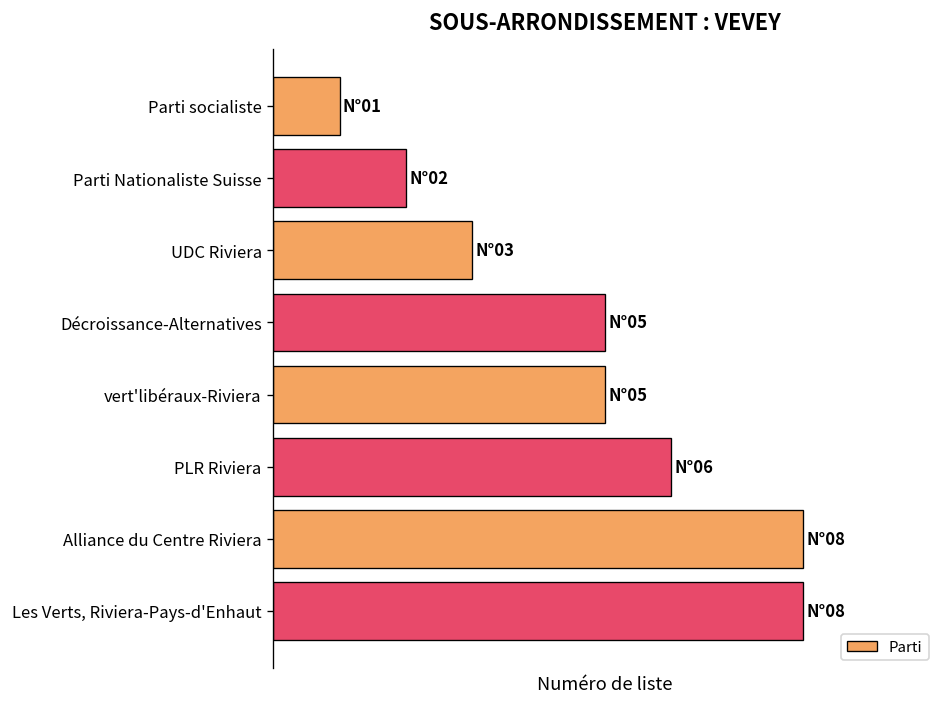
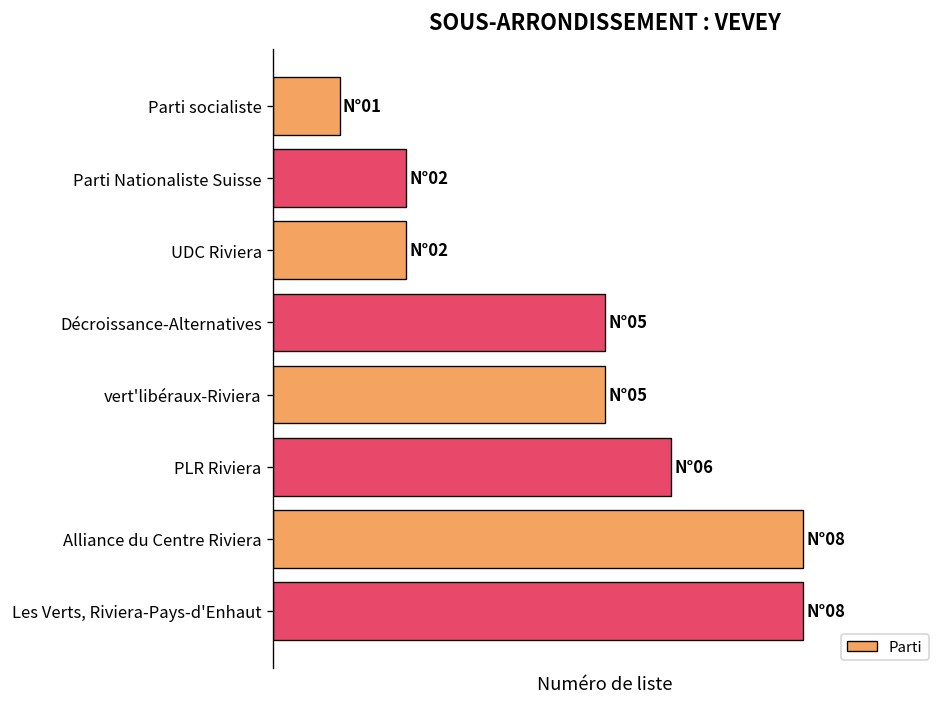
  {
    "Parti socialiste": "01",
    "Parti Nationaliste Suisse": "02",
-   "UDC Riviera": "03",
+   "UDC Riviera": "02",
    "Décroissance-Alternatives": "05",
    "vert'libéraux-Riviera": "05",
    "PLR Riviera": "06",
    "Alliance du Centre Riviera": "08",
    "Les Verts, Riviera-Pays-d'Enhaut": "08"
  }
